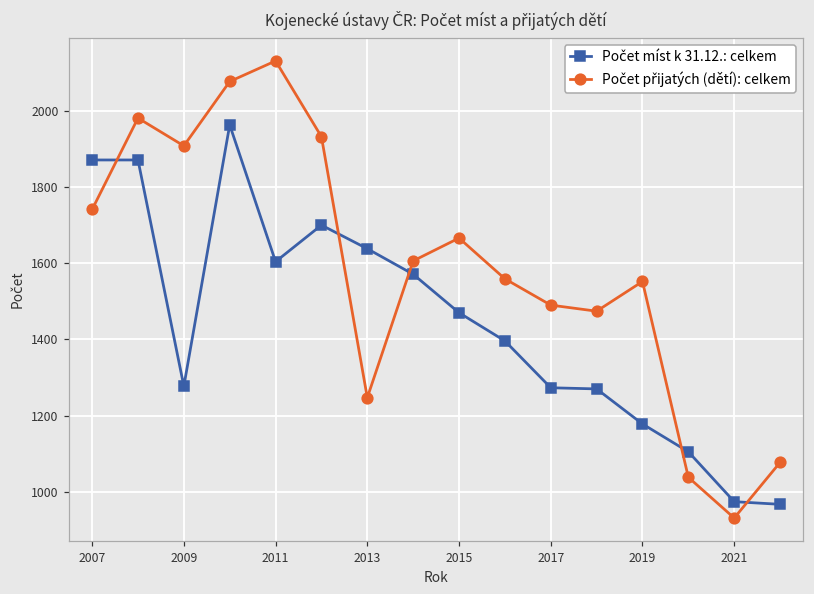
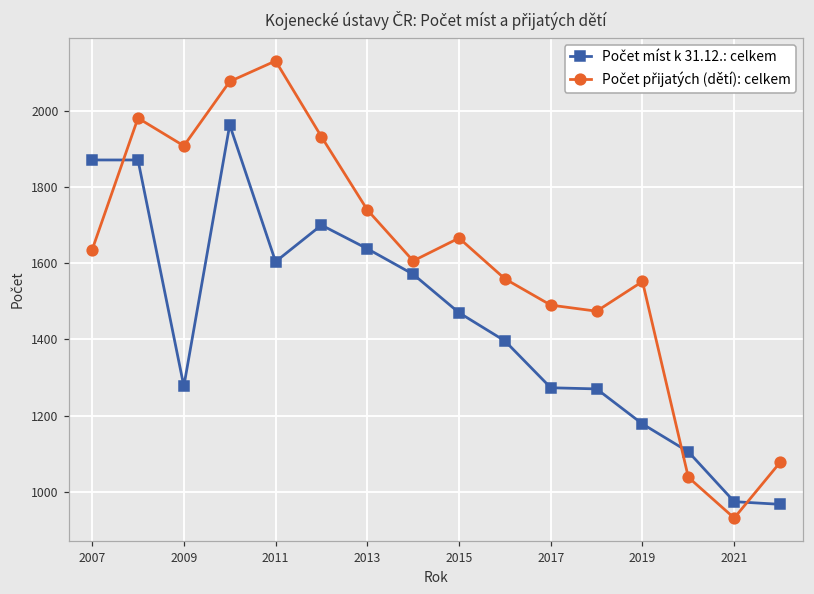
  {
    "Počet míst k 31.12.: celkem": {
      "2007": 1870,
      "2009": 1280,
      "2011": 1600,
      "2013": 1640,
      "2015": 1470,
      "2017": 1270,
      "2019": 1180,
      "2021": 970
    },
    "Počet přijatých (dětí): celkem": {
-     "2007": 1740,
+     "2007": 1640,
      "2009": 1910,
      "2011": 2130,
-     "2013": 1250,
+     "2013": 1740,
      "2015": 1670,
      "2017": 1490,
      "2019": 1550,
      "2021": 930
    }
  }
